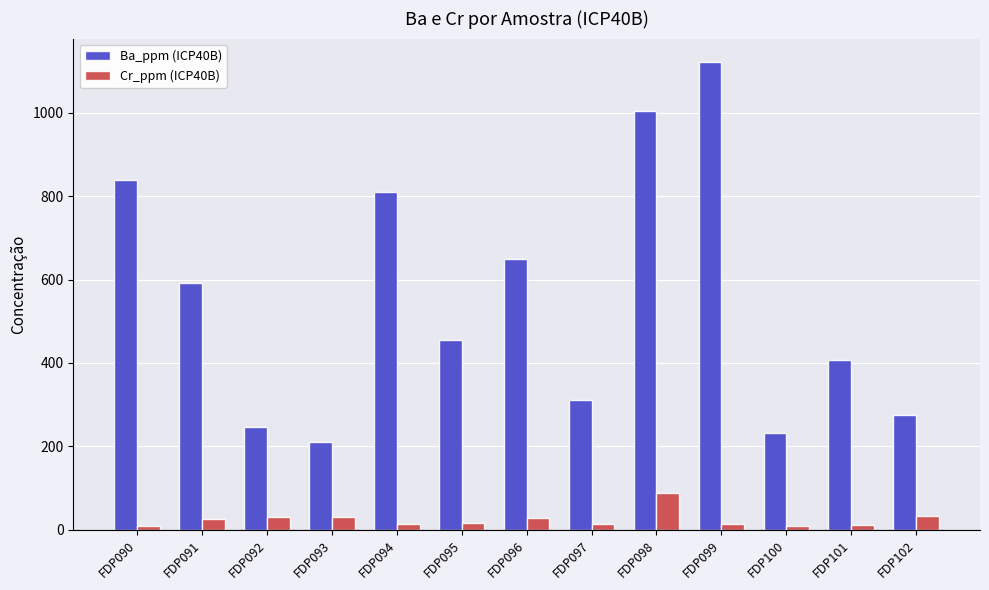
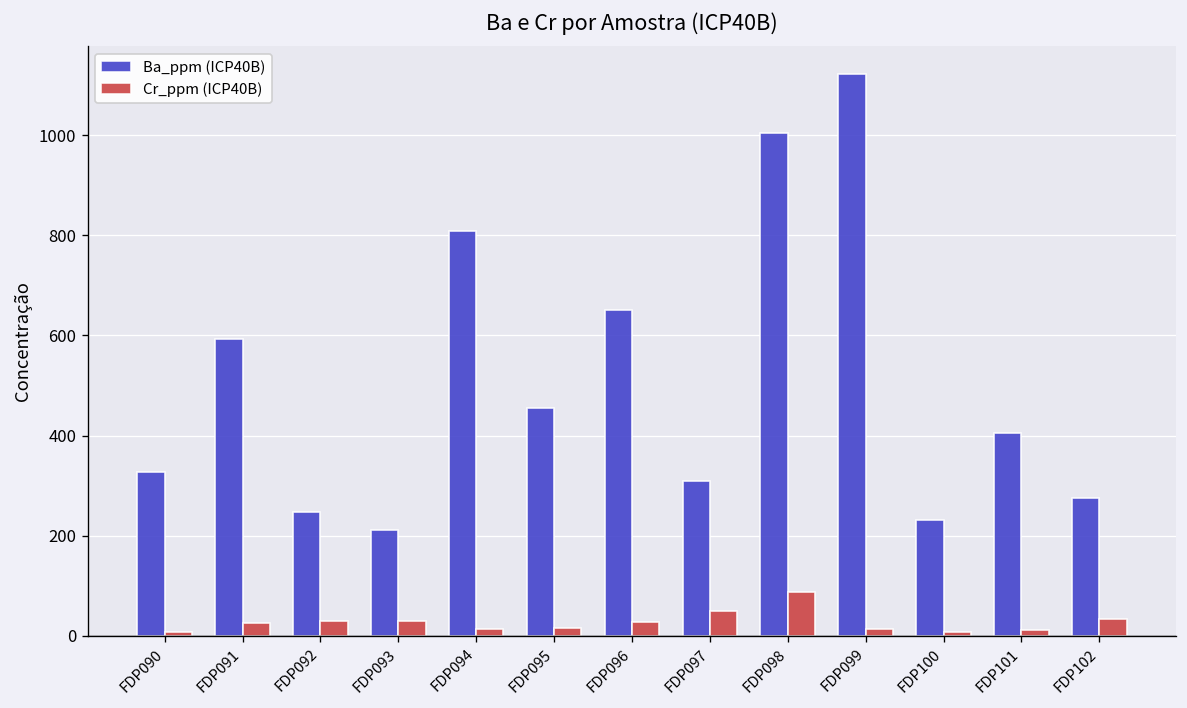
  {
    "Ba_ppm (ICP40B)": {
-     "FDP090": 840,
+     "FDP090": 330,
      "FDP091": 590,
      "FDP092": 250,
      "FDP093": 210,
      "FDP094": 810,
      "FDP095": 460,
      "FDP096": 650,
      "FDP097": 310,
      "FDP098": 1010,
      "FDP099": 1120,
      "FDP100": 230,
      "FDP101": 410,
      "FDP102": 280
    },
    "Cr_ppm (ICP40B)": {
      "FDP090": 10,
      "FDP091": 30,
      "FDP092": 30,
      "FDP093": 30,
      "FDP094": 10,
      "FDP095": 20,
      "FDP096": 30,
-     "FDP097": 10,
+     "FDP097": 50,
      "FDP098": 90,
      "FDP099": 10,
      "FDP100": 10,
      "FDP101": 10,
      "FDP102": 30
    }
  }
